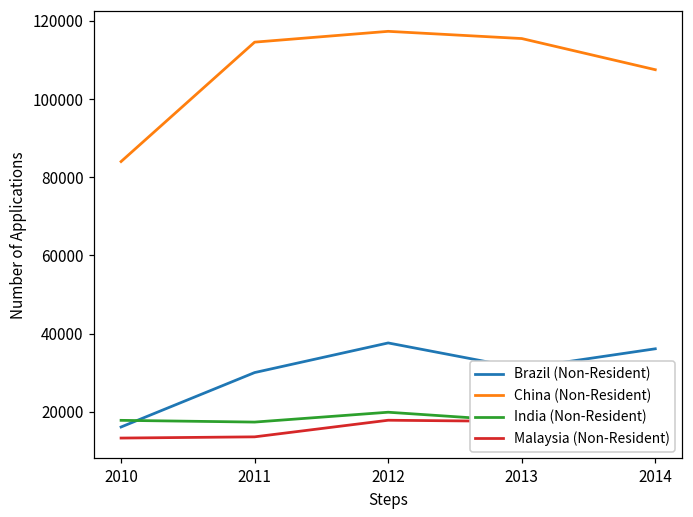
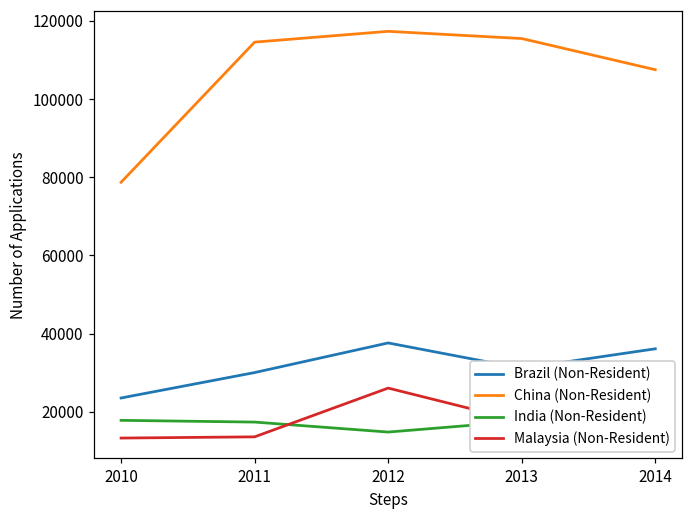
  {
    "Brazil (Non-Resident)": {
-     "2010": 16000,
+     "2010": 24000,
      "2011": 30000,
      "2012": 38000,
      "2014": 36000
    },
    "China (Non-Resident)": {
-     "2010": 84000,
+     "2010": 79000,
      "2011": 115000,
      "2012": 117000,
      "2013": 115000,
      "2014": 108000
    },
    "India (Non-Resident)": {
      "2010": 18000,
      "2011": 17000,
-     "2012": 20000
+     "2012": 15000
    },
    "Malaysia (Non-Resident)": {
      "2010": 13000,
      "2011": 14000,
-     "2012": 18000
+     "2012": 26000
    }
  }
